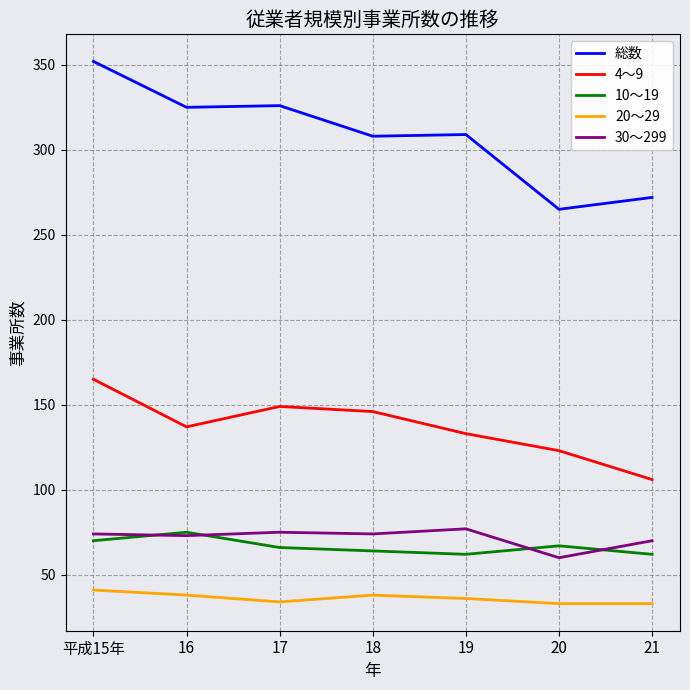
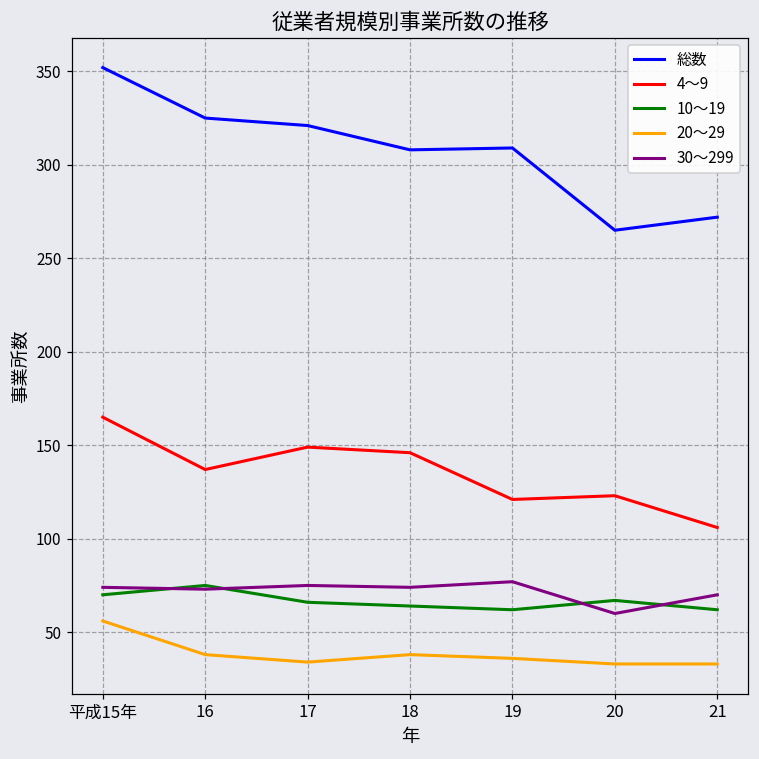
  {
    "総数": {
      "平成15年": 352,
      "16": 325,
-     "17": 326,
+     "17": 321,
      "18": 308,
      "19": 309,
      "20": 265,
      "21": 272
    },
    "4～9": {
      "平成15年": 165,
      "16": 137,
      "17": 149,
      "18": 146,
-     "19": 133,
+     "19": 121,
      "20": 123,
      "21": 106
    },
    "10～19": {
      "平成15年": 70,
      "16": 75,
      "17": 66,
      "18": 64,
      "19": 62,
      "20": 67,
      "21": 62
    },
    "20～29": {
-     "平成15年": 41,
+     "平成15年": 56,
      "16": 38,
      "17": 34,
      "18": 38,
      "19": 36,
      "20": 33,
      "21": 33
    },
    "30～299": {
      "平成15年": 74,
      "16": 73,
      "17": 75,
      "18": 74,
      "19": 77,
      "20": 60,
      "21": 70
    }
  }
